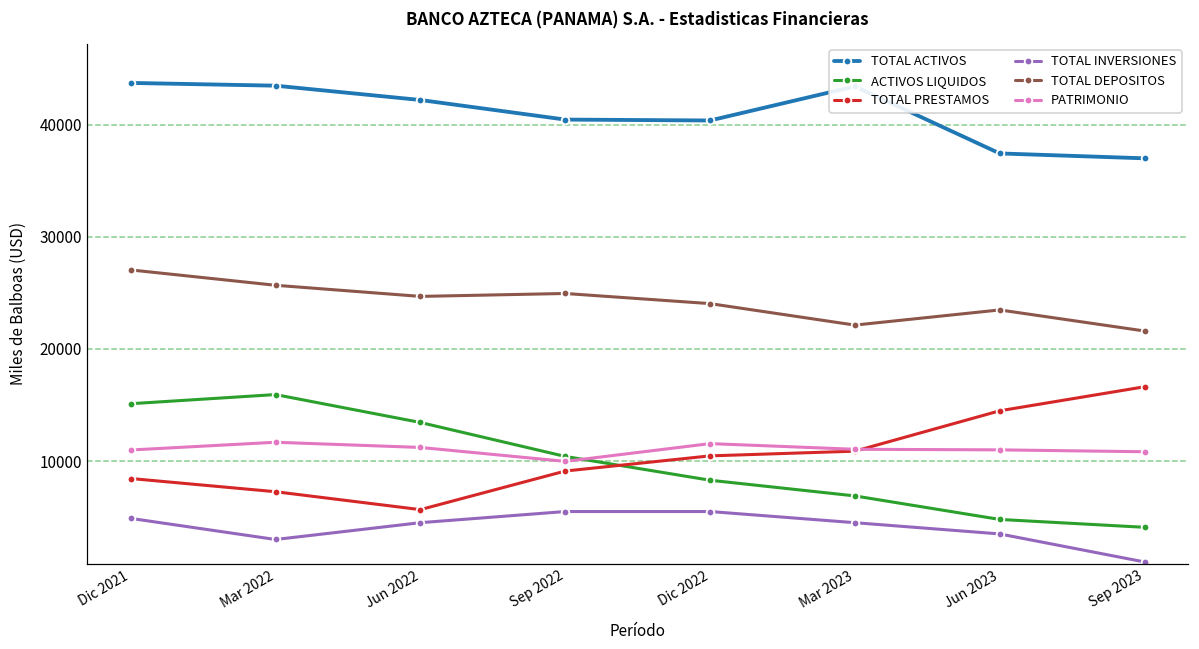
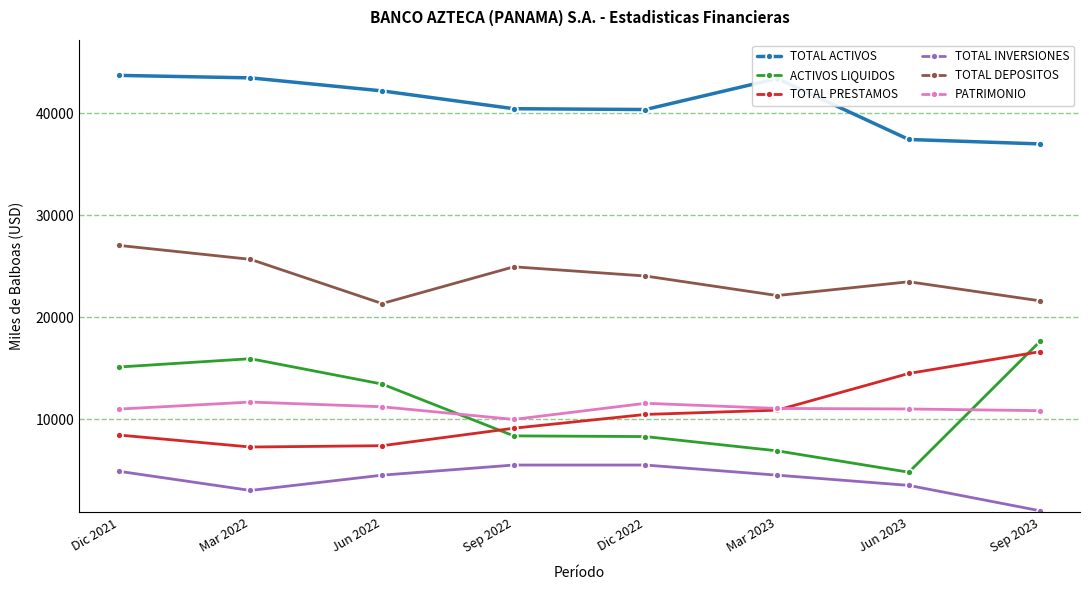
  {
    "TOTAL ACTIVOS": {
      "Dic 2021": 43700,
      "Mar 2022": 43500,
      "Jun 2022": 42200,
      "Sep 2022": 40400,
      "Dic 2022": 40400,
      "Jun 2023": 37400,
      "Sep 2023": 37000
    },
    "ACTIVOS LIQUIDOS": {
      "Dic 2021": 15100,
      "Mar 2022": 15900,
      "Jun 2022": 13400,
-     "Sep 2022": 10400,
+     "Sep 2022": 8400,
      "Dic 2022": 8300,
      "Mar 2023": 6900,
      "Jun 2023": 4800,
-     "Sep 2023": 4100
+     "Sep 2023": 17700
    },
    "TOTAL PRESTAMOS": {
      "Dic 2021": 8400,
      "Mar 2022": 7300,
-     "Jun 2022": 5700,
+     "Jun 2022": 7400,
      "Sep 2022": 9100,
      "Dic 2022": 10500,
      "Jun 2023": 14500,
      "Sep 2023": 16600
    },
    "TOTAL INVERSIONES": {
      "Dic 2021": 4900,
      "Mar 2022": 3000,
      "Jun 2022": 4500,
      "Sep 2022": 5500,
      "Dic 2022": 5500,
      "Mar 2023": 4500,
      "Jun 2023": 3500,
      "Sep 2023": 1000
    },
    "TOTAL DEPOSITOS": {
      "Dic 2021": 27000,
      "Mar 2022": 25700,
-     "Jun 2022": 24700,
+     "Jun 2022": 21300,
      "Sep 2022": 24900,
      "Dic 2022": 24000,
      "Mar 2023": 22100,
      "Jun 2023": 23500,
      "Sep 2023": 21600
    },
    "PATRIMONIO": {
      "Dic 2021": 11000,
      "Mar 2022": 11700,
      "Jun 2022": 11200,
      "Sep 2022": 10000,
      "Dic 2022": 11600,
      "Jun 2023": 11000,
      "Sep 2023": 10800
    }
  }
